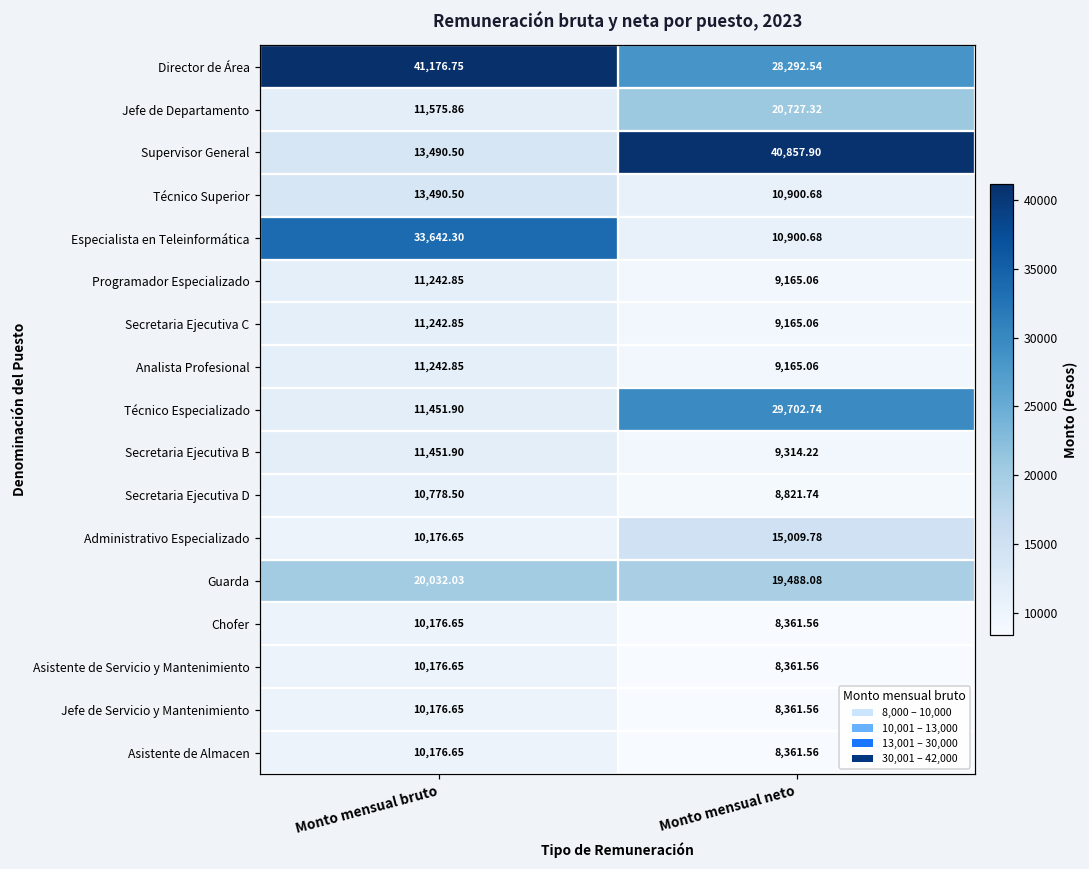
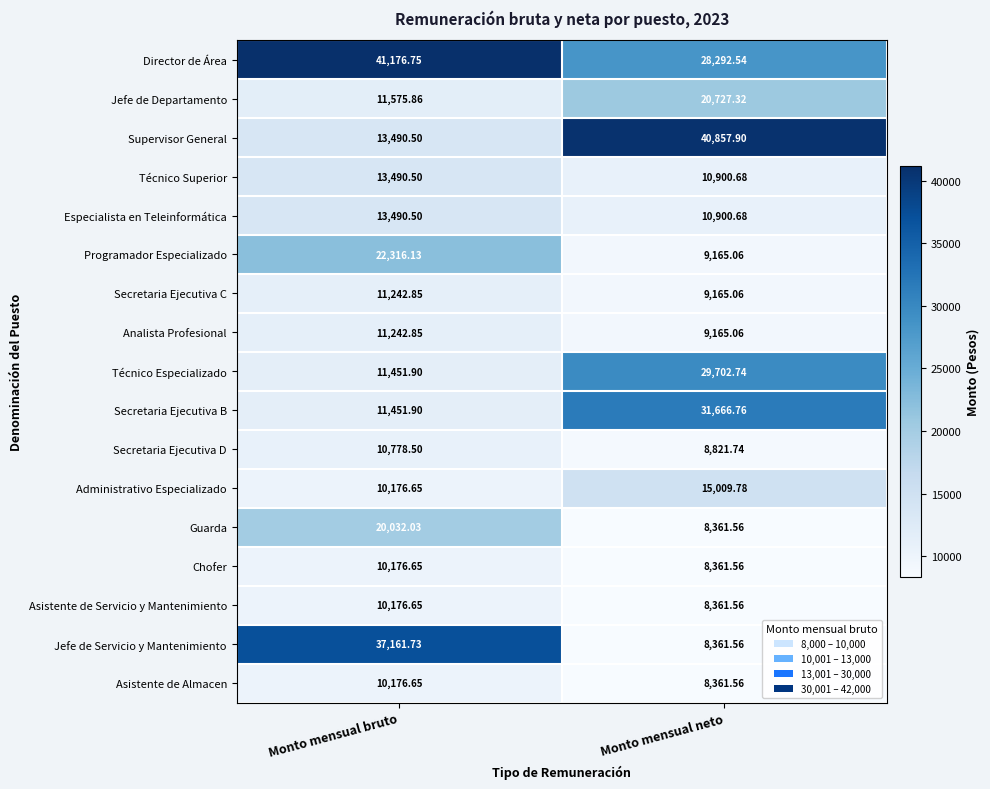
  {
    "Director de Área": {
      "Monto mensual bruto": "41,176.75",
      "Monto mensual neto": "28,292.54"
    },
    "Jefe de Departamento": {
      "Monto mensual bruto": "11,575.86",
      "Monto mensual neto": "20,727.32"
    },
    "Supervisor General": {
      "Monto mensual bruto": "13,490.50",
      "Monto mensual neto": "40,857.90"
    },
    "Técnico Superior": {
      "Monto mensual bruto": "13,490.50",
      "Monto mensual neto": "10,900.68"
    },
    "Especialista en Teleinformática": {
-     "Monto mensual bruto": "33,642.30",
+     "Monto mensual bruto": "13,490.50",
      "Monto mensual neto": "10,900.68"
    },
    "Programador Especializado": {
-     "Monto mensual bruto": "11,242.85",
+     "Monto mensual bruto": "22,316.13",
      "Monto mensual neto": "9,165.06"
    },
    "Secretaria Ejecutiva C": {
      "Monto mensual bruto": "11,242.85",
      "Monto mensual neto": "9,165.06"
    },
    "Analista Profesional": {
      "Monto mensual bruto": "11,242.85",
      "Monto mensual neto": "9,165.06"
    },
    "Técnico Especializado": {
      "Monto mensual bruto": "11,451.90",
      "Monto mensual neto": "29,702.74"
    },
    "Secretaria Ejecutiva B": {
      "Monto mensual bruto": "11,451.90",
-     "Monto mensual neto": "9,314.22"
+     "Monto mensual neto": "31,666.76"
    },
    "Secretaria Ejecutiva D": {
      "Monto mensual bruto": "10,778.50",
      "Monto mensual neto": "8,821.74"
    },
    "Administrativo Especializado": {
      "Monto mensual bruto": "10,176.65",
      "Monto mensual neto": "15,009.78"
    },
    "Guarda": {
      "Monto mensual bruto": "20,032.03",
-     "Monto mensual neto": "19,488.08"
+     "Monto mensual neto": "8,361.56"
    },
    "Chofer": {
      "Monto mensual bruto": "10,176.65",
      "Monto mensual neto": "8,361.56"
    },
    "Asistente de Servicio y Mantenimiento": {
      "Monto mensual bruto": "10,176.65",
      "Monto mensual neto": "8,361.56"
    },
    "Jefe de Servicio y Mantenimiento": {
-     "Monto mensual bruto": "10,176.65",
+     "Monto mensual bruto": "37,161.73",
      "Monto mensual neto": "8,361.56"
    },
    "Asistente de Almacen": {
      "Monto mensual bruto": "10,176.65",
      "Monto mensual neto": "8,361.56"
    }
  }
